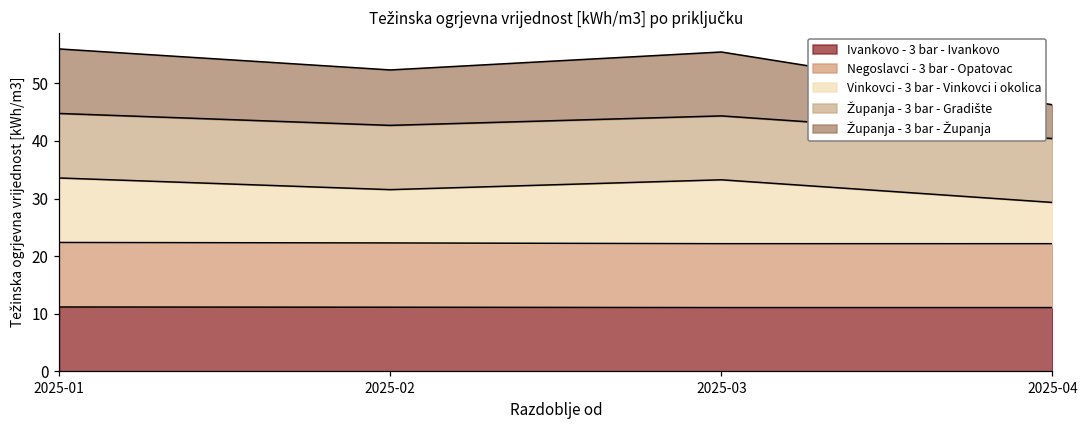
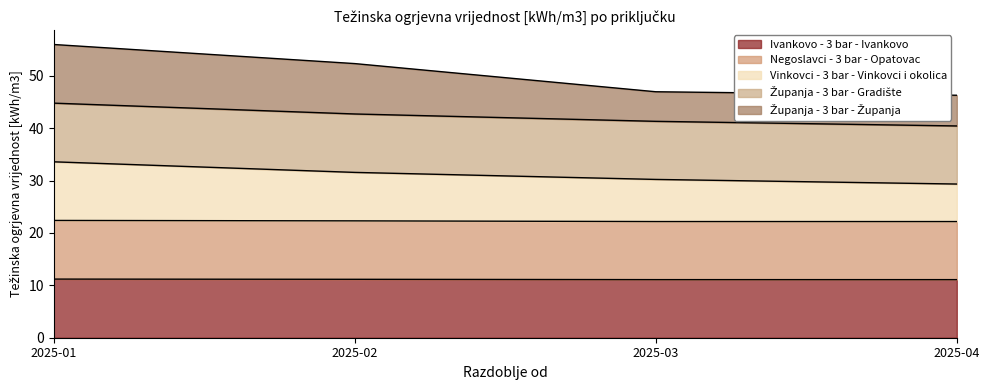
  {
    "Ivankovo - 3 bar - Ivankovo": {
      "2025-01": 11,
      "2025-02": 11,
      "2025-03": 11,
      "2025-04": 11
    },
    "Vinkovci - 3 bar - Vinkovci i okolica": {
      "2025-01": 11,
      "2025-02": 9,
-     "2025-03": 11,
+     "2025-03": 8,
      "2025-04": 7
    },
    "Županja - 3 bar - Županja": {
      "2025-01": 11,
      "2025-02": 10,
-     "2025-03": 11,
+     "2025-03": 6,
      "2025-04": 6
    }
  }
